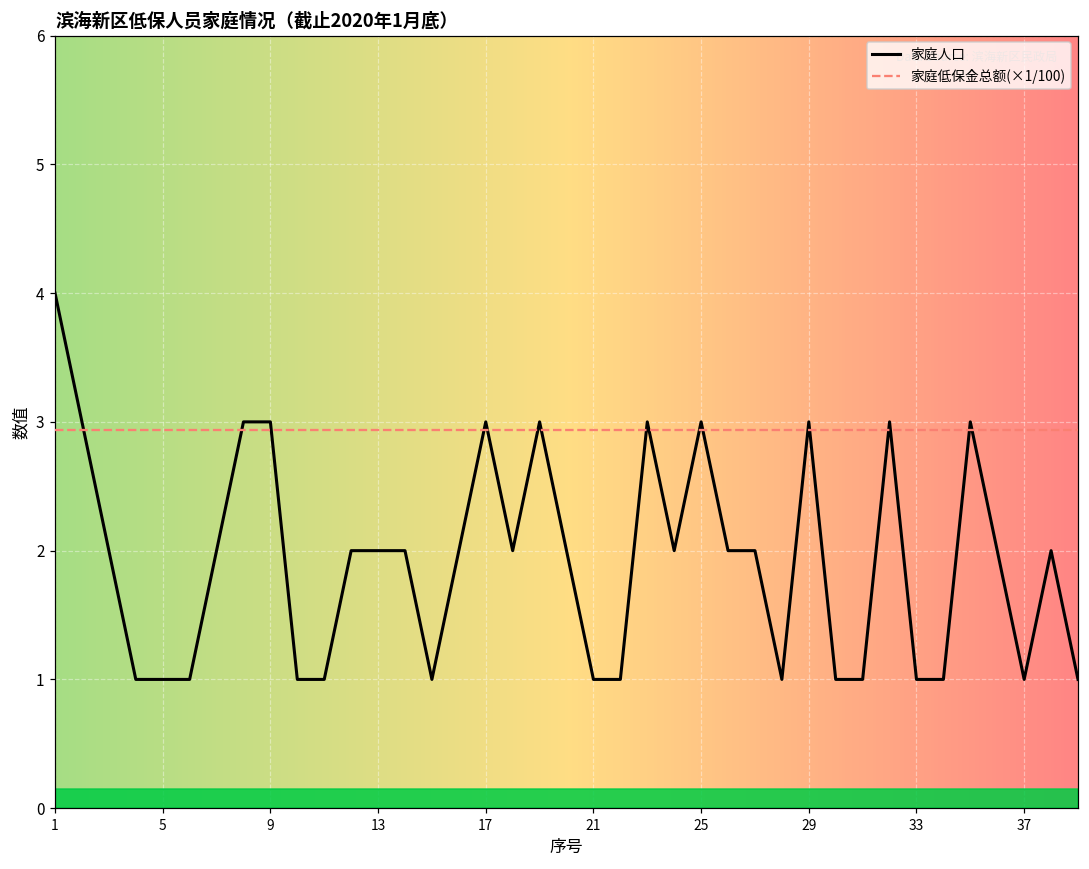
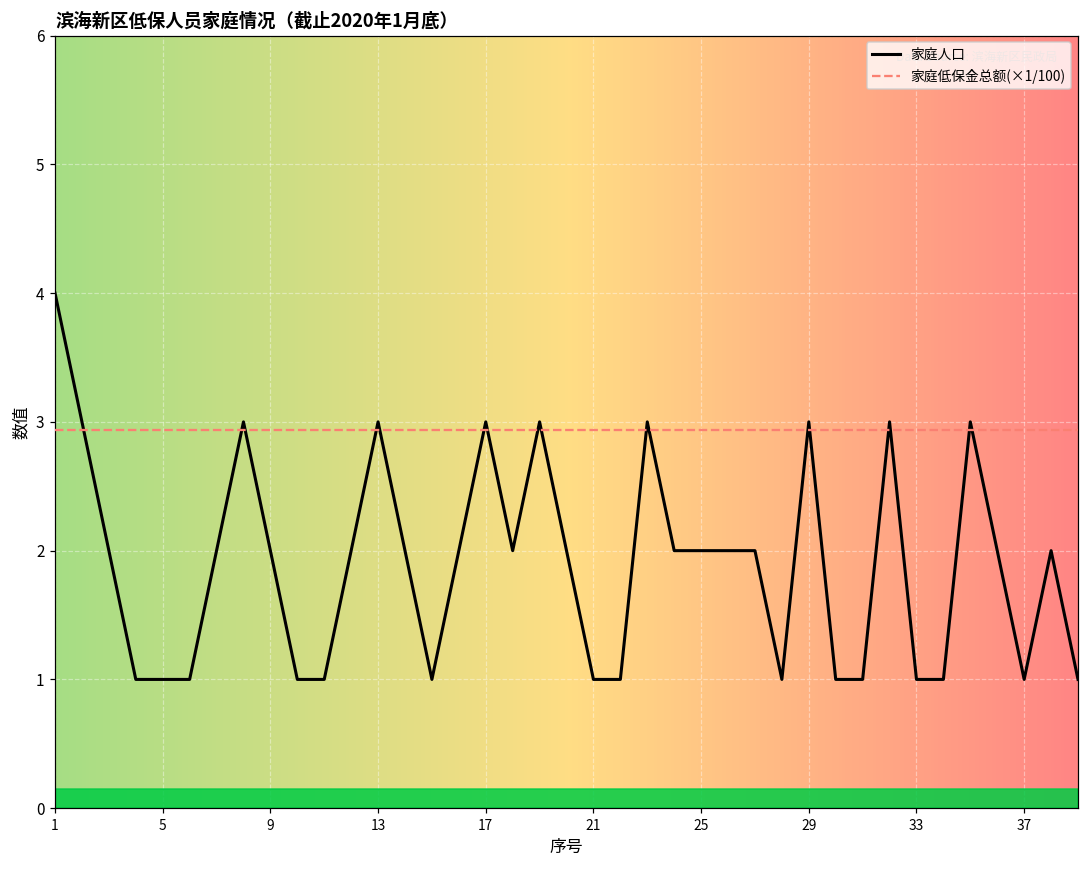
  {
    "家庭人口": {
      "1": 4,
      "5": 1,
-     "9": 3,
-     "13": 2,
+     "9": 2,
+     "13": 3,
      "17": 3,
      "21": 1,
-     "25": 3,
+     "25": 2,
      "29": 3,
      "33": 1,
      "37": 1
    },
    "家庭低保金总额(×1/100)": {
      "1": 2.94,
      "5": 2.94,
      "9": 2.94,
      "13": 2.94,
      "17": 2.94,
      "21": 2.94,
      "25": 2.94,
      "29": 2.94,
      "33": 2.94,
      "37": 2.94
    }
  }
